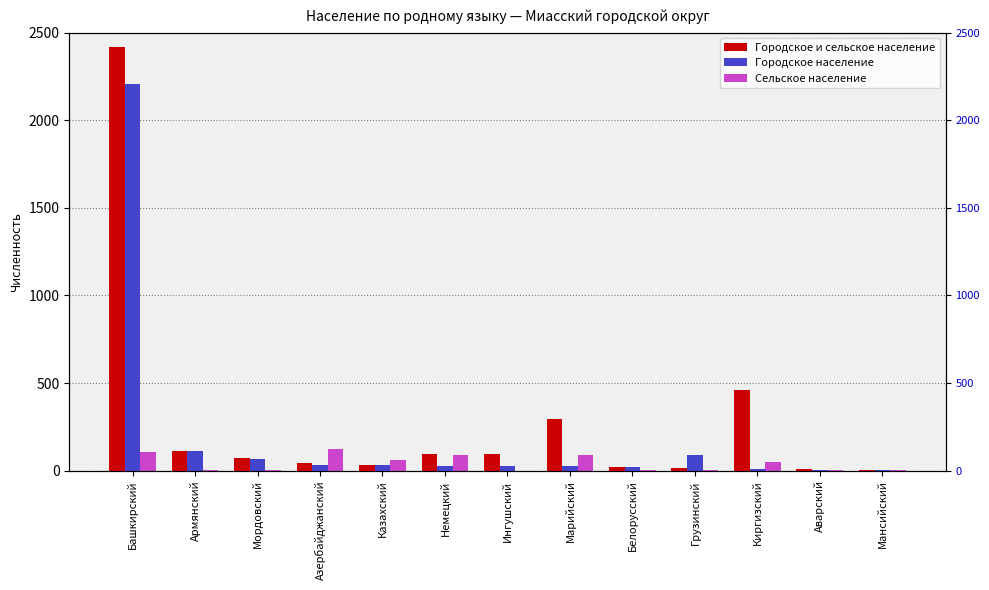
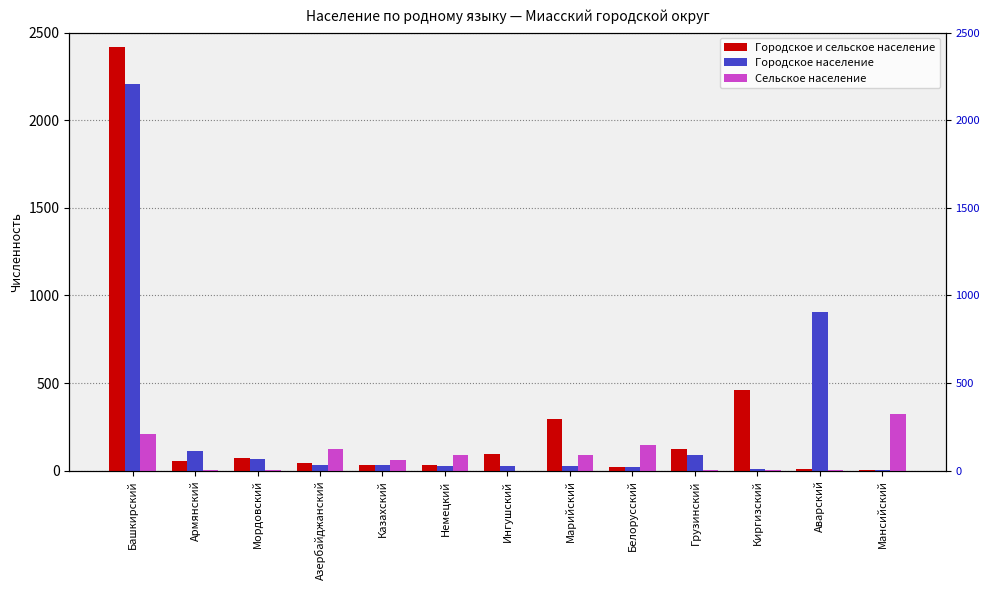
  {
    "Городское и сельское население": {
      "Башкирский": 2420,
-     "Армянский": 120,
+     "Армянский": 50,
      "Мордовский": 70,
      "Азербайджанский": 50,
      "Казахский": 30,
-     "Немецкий": 100,
+     "Немецкий": 30,
      "Ингушский": 90,
      "Марийский": 290,
      "Белорусский": 20,
-     "Грузинский": 20,
+     "Грузинский": 120,
      "Киргизский": 460
    },
    "Городское население": {
      "Башкирский": 2210,
      "Армянский": 110,
      "Мордовский": 70,
      "Азербайджанский": 30,
      "Казахский": 30,
      "Немецкий": 30,
      "Ингушский": 30,
      "Марийский": 30,
      "Белорусский": 20,
      "Грузинский": 90,
-     "Аварский": 10
+     "Аварский": 900
    },
    "Сельское население": {
-     "Башкирский": 110,
+     "Башкирский": 210,
      "Азербайджанский": 120,
      "Казахский": 60,
      "Немецкий": 90,
      "Ингушский": 0,
      "Марийский": 90,
-     "Белорусский": 0,
-     "Киргизский": 50,
-     "Мансийский": 0
+     "Белорусский": 150,
+     "Киргизский": 0,
+     "Мансийский": 330
    }
  }
